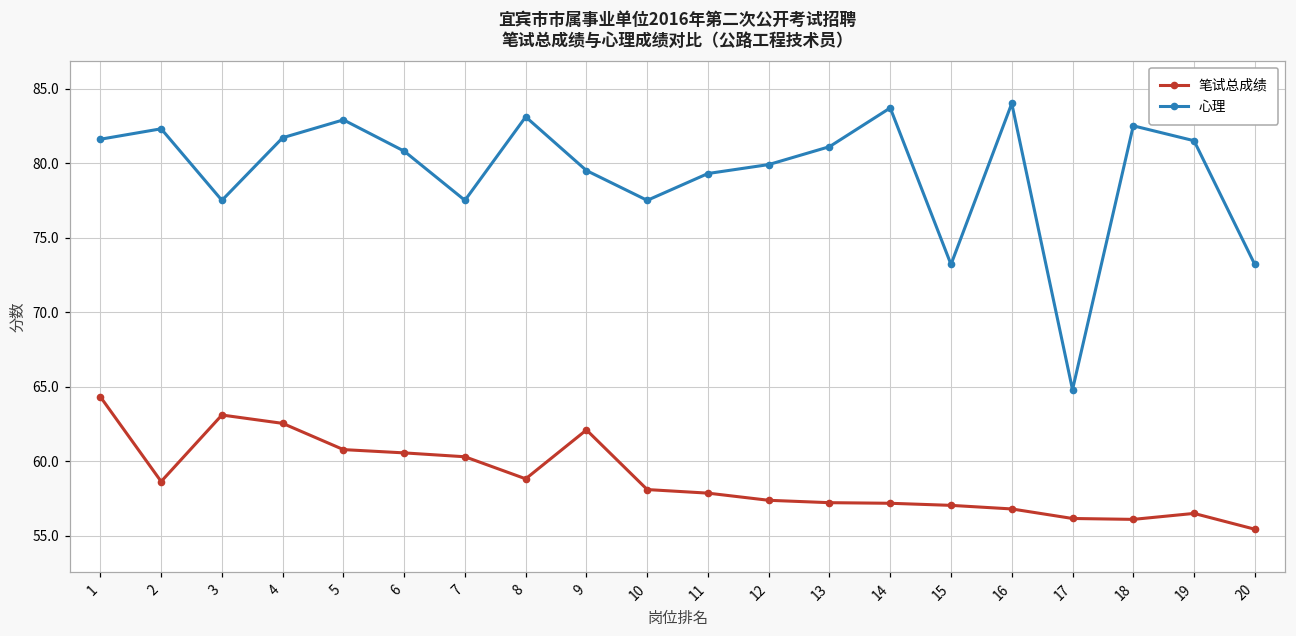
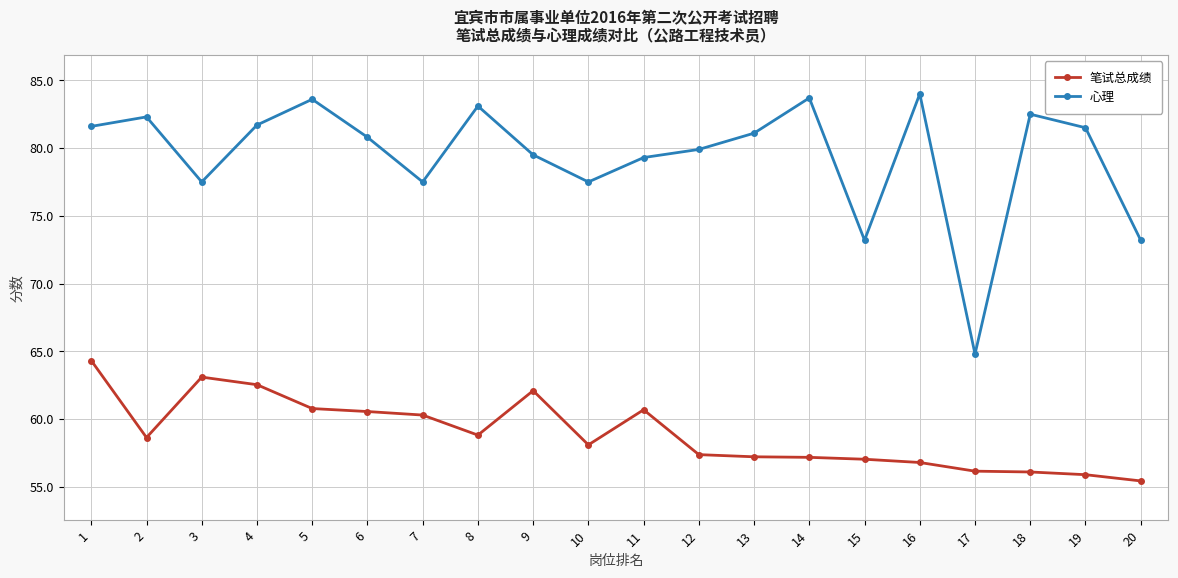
  {
    "笔试总成绩": {
      "1": 64.3,
      "2": 58.6,
      "3": 63.1,
      "4": 62.5,
      "5": 60.8,
      "6": 60.6,
      "7": 60.3,
      "8": 58.8,
      "9": 62.1,
      "10": 58.1,
-     "11": 57.9,
+     "11": 60.7,
      "12": 57.4,
      "13": 57.2,
      "14": 57.2,
      "15": 57.0,
      "16": 56.8,
      "17": 56.2,
      "18": 56.1,
-     "19": 56.5,
+     "19": 55.9,
      "20": 55.4
    },
    "心理": {
      "1": 81.6,
      "2": 82.3,
      "3": 77.5,
      "4": 81.7,
-     "5": 82.9,
+     "5": 83.6,
      "6": 80.8,
      "7": 77.5,
      "8": 83.1,
      "9": 79.5,
      "10": 77.5,
      "11": 79.3,
      "12": 79.9,
      "13": 81.1,
      "14": 83.7,
      "15": 73.2,
      "16": 84.0,
      "17": 64.8,
      "18": 82.5,
      "19": 81.5,
      "20": 73.2
    }
  }
